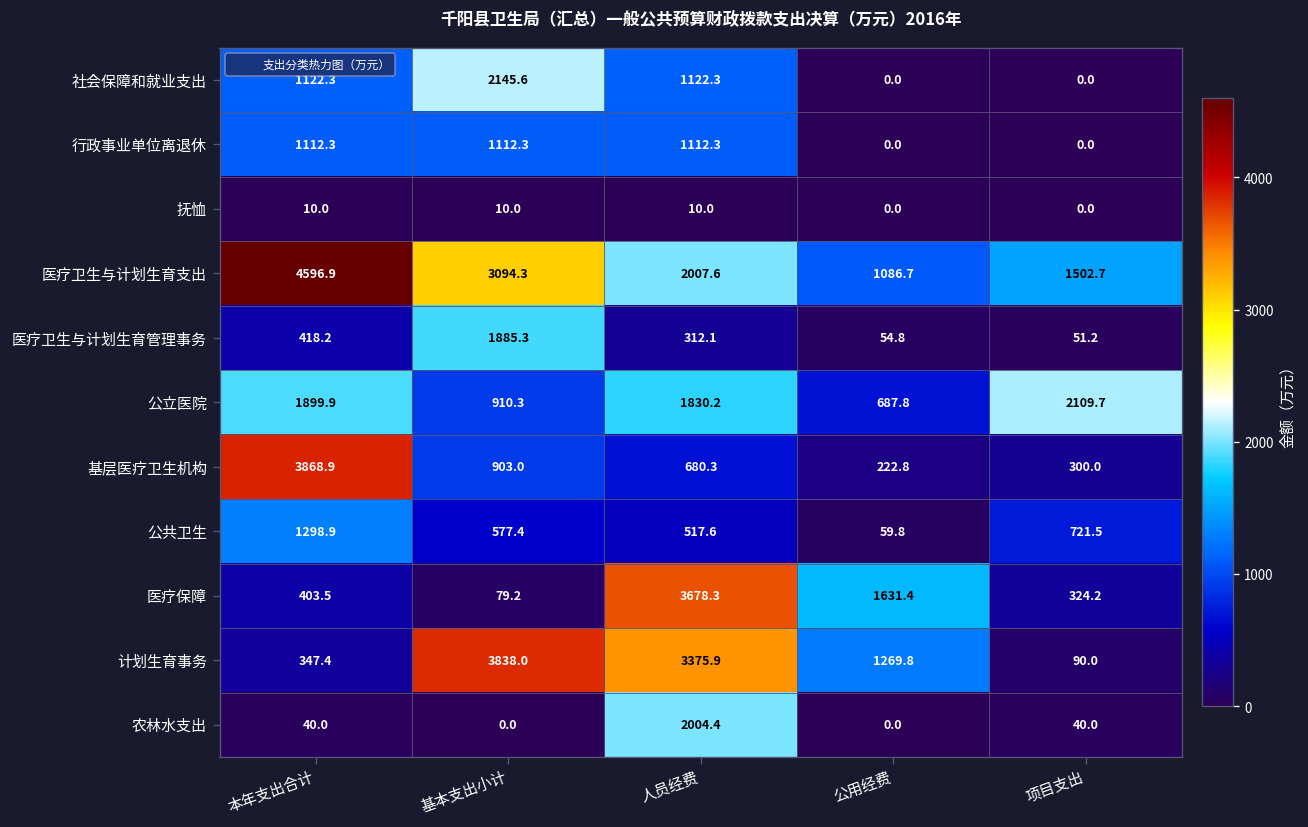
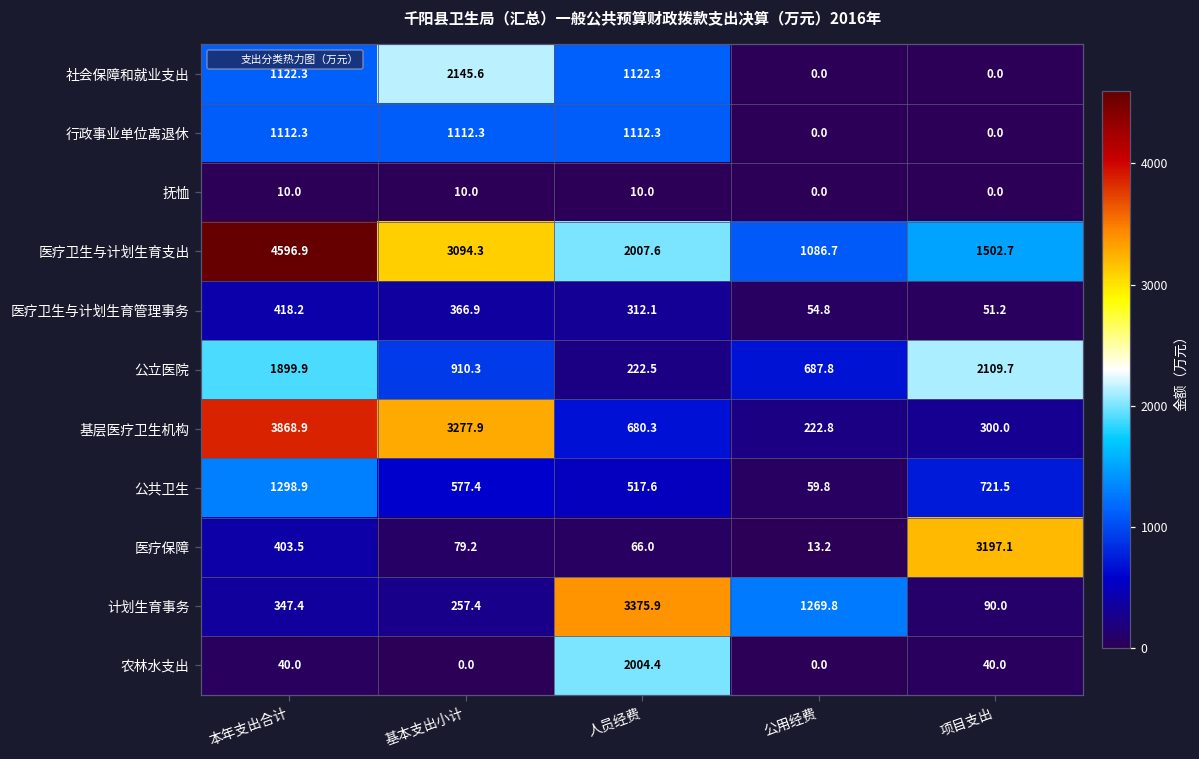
  {
    "社会保障和就业支出": {
      "基本支出小计": 2145.6,
      "人员经费": 1122.3,
      "公用经费": 0.0,
      "项目支出": 0.0
    },
    "行政事业单位离退休": {
      "本年支出合计": 1112.3,
      "基本支出小计": 1112.3,
      "人员经费": 1112.3,
      "公用经费": 0.0,
      "项目支出": 0.0
    },
    "抚恤": {
      "本年支出合计": 10.0,
      "基本支出小计": 10.0,
      "人员经费": 10.0,
      "公用经费": 0.0,
      "项目支出": 0.0
    },
    "医疗卫生与计划生育支出": {
      "本年支出合计": 4596.9,
      "基本支出小计": 3094.3,
      "人员经费": 2007.6,
      "公用经费": 1086.7,
      "项目支出": 1502.7
    },
    "医疗卫生与计划生育管理事务": {
      "本年支出合计": 418.2,
-     "基本支出小计": 1885.3,
+     "基本支出小计": 366.9,
      "人员经费": 312.1,
      "公用经费": 54.8,
      "项目支出": 51.2
    },
    "公立医院": {
      "本年支出合计": 1899.9,
      "基本支出小计": 910.3,
-     "人员经费": 1830.2,
+     "人员经费": 222.5,
      "公用经费": 687.8,
      "项目支出": 2109.7
    },
    "基层医疗卫生机构": {
      "本年支出合计": 3868.9,
-     "基本支出小计": 903.0,
+     "基本支出小计": 3277.9,
      "人员经费": 680.3,
      "公用经费": 222.8,
      "项目支出": 300.0
    },
    "公共卫生": {
      "本年支出合计": 1298.9,
      "基本支出小计": 577.4,
      "人员经费": 517.6,
      "公用经费": 59.8,
      "项目支出": 721.5
    },
    "医疗保障": {
      "本年支出合计": 403.5,
      "基本支出小计": 79.2,
-     "人员经费": 3678.3,
-     "公用经费": 1631.4,
-     "项目支出": 324.2
+     "人员经费": 66.0,
+     "公用经费": 13.2,
+     "项目支出": 3197.1
    },
    "计划生育事务": {
      "本年支出合计": 347.4,
-     "基本支出小计": 3838.0,
+     "基本支出小计": 257.4,
      "人员经费": 3375.9,
      "公用经费": 1269.8,
      "项目支出": 90.0
    },
    "农林水支出": {
      "本年支出合计": 40.0,
      "基本支出小计": 0.0,
      "人员经费": 2004.4,
      "公用经费": 0.0,
      "项目支出": 40.0
    }
  }
